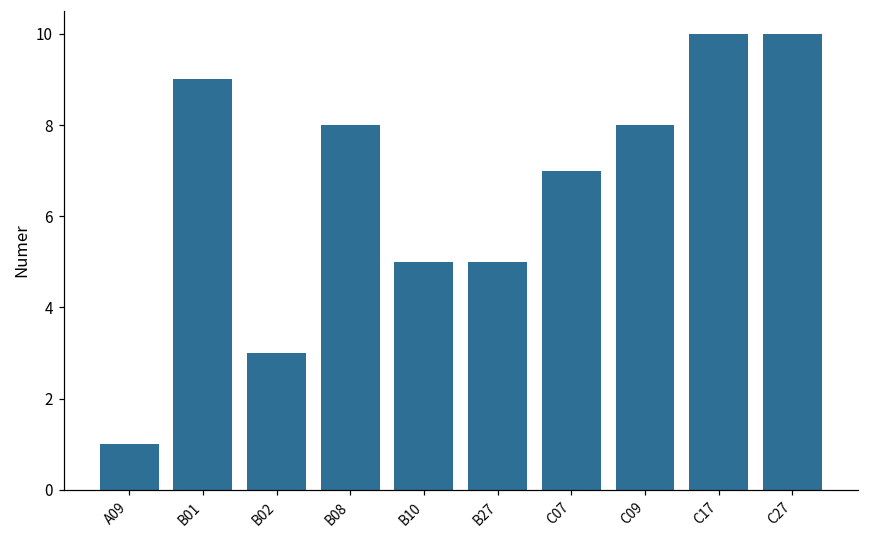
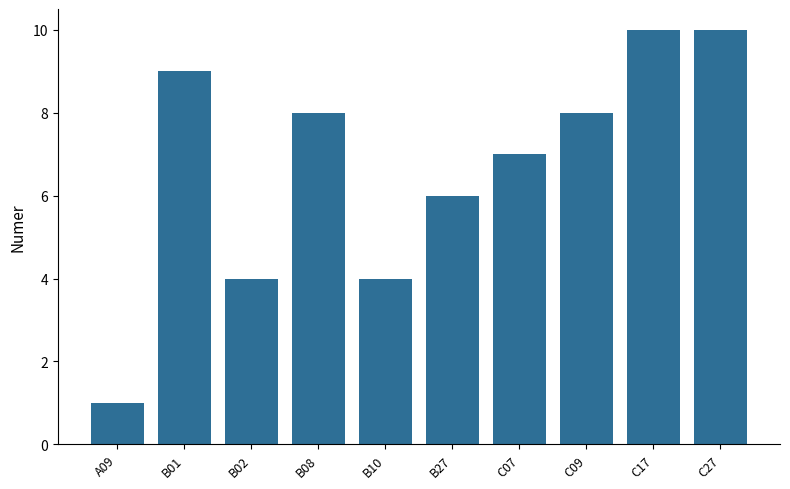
  {
    "A09": 1,
    "B01": 9,
-   "B02": 3,
+   "B02": 4,
    "B08": 8,
-   "B10": 5,
-   "B27": 5,
+   "B10": 4,
+   "B27": 6,
    "C07": 7,
    "C09": 8,
    "C17": 10,
    "C27": 10
  }
